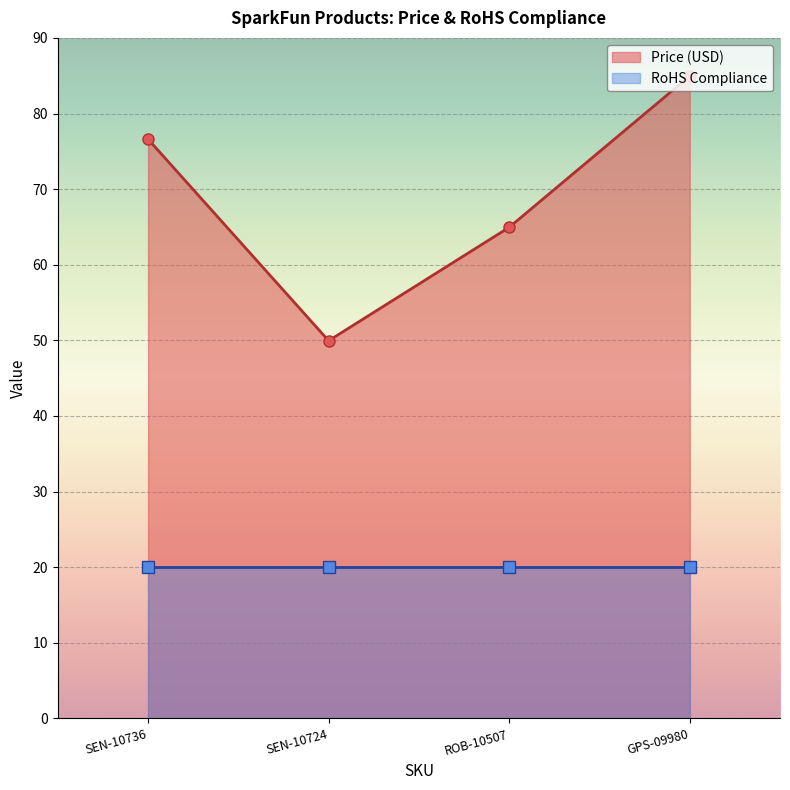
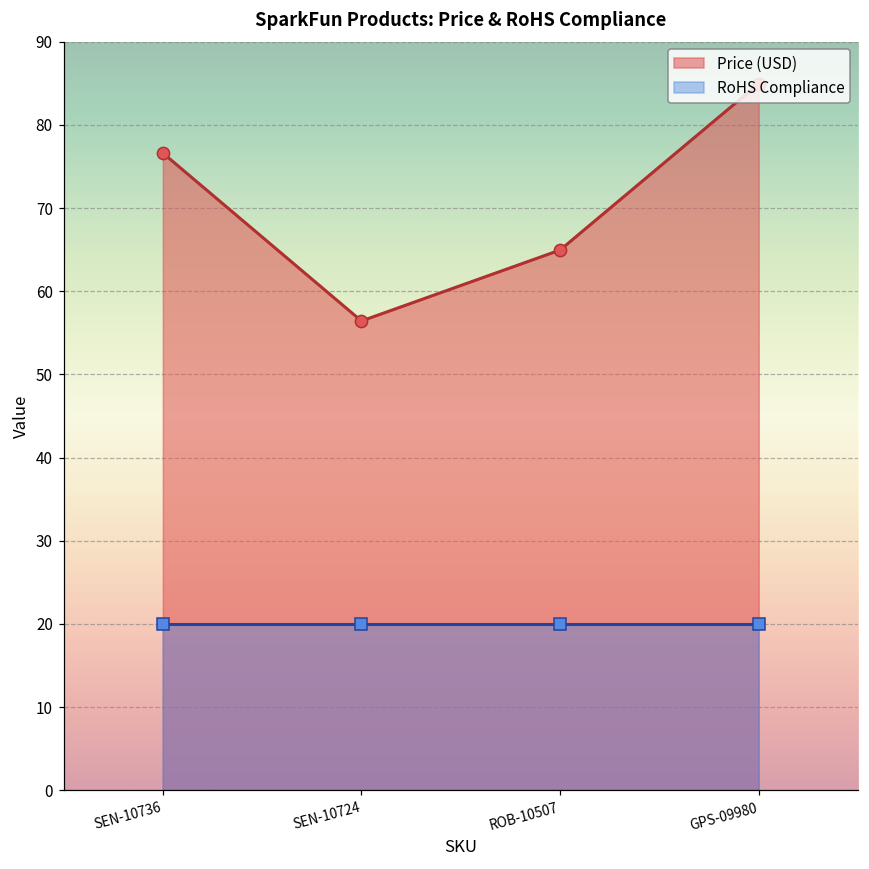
  {
    "Price (USD)": {
      "SEN-10736": 77,
-     "SEN-10724": 50,
+     "SEN-10724": 56,
      "ROB-10507": 65
    },
    "RoHS Compliance": {
      "SEN-10736": 20,
      "SEN-10724": 20,
      "ROB-10507": 20,
      "GPS-09980": 20
    }
  }
